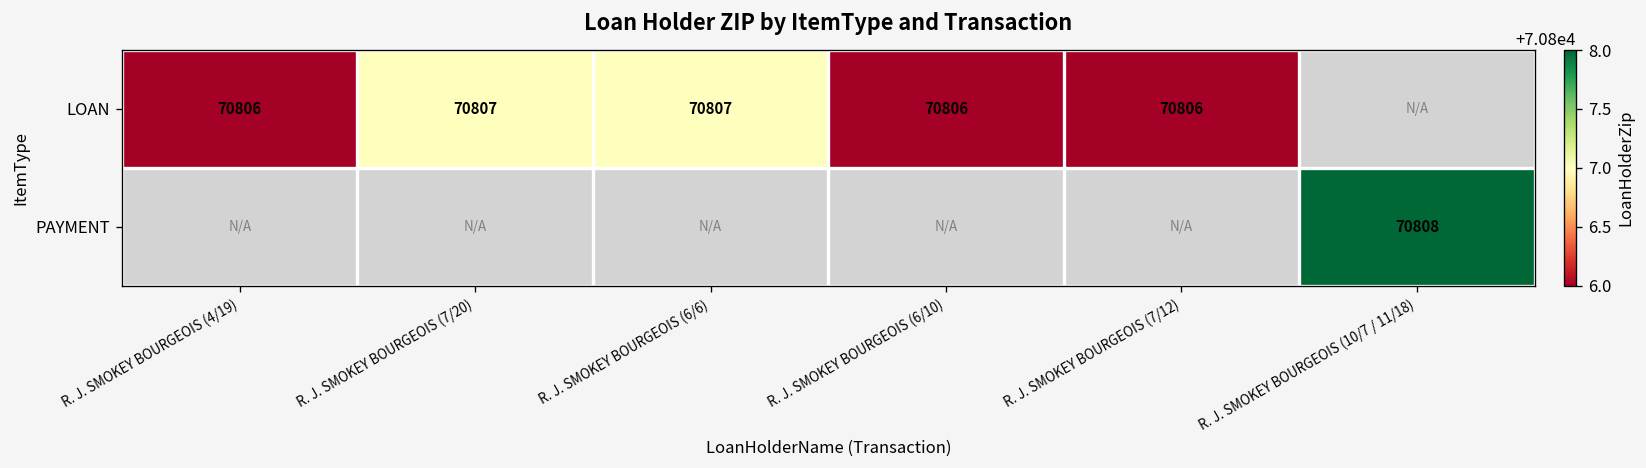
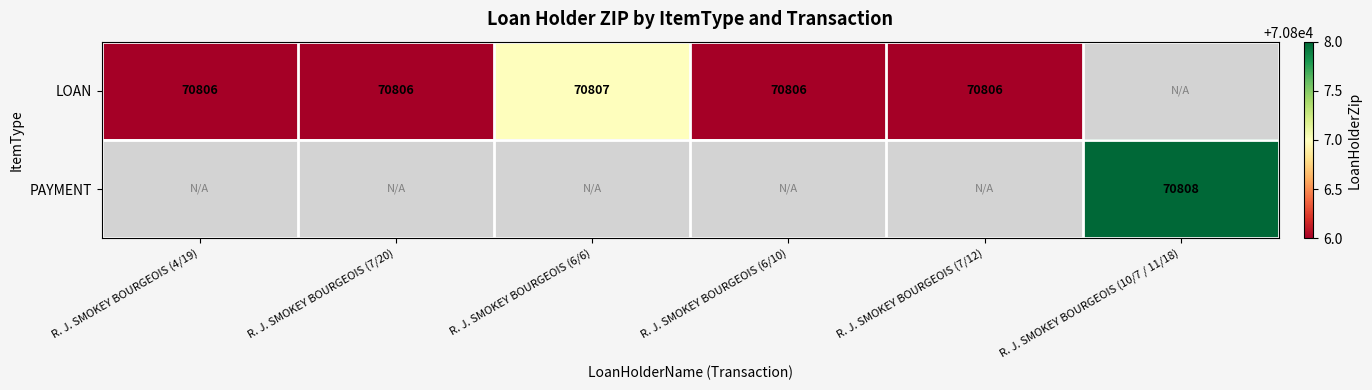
  {
    "LOAN": {
      "R. J. SMOKEY BOURGEOIS (4/19)": 70806,
-     "R. J. SMOKEY BOURGEOIS (7/20)": 70807,
+     "R. J. SMOKEY BOURGEOIS (7/20)": 70806,
      "R. J. SMOKEY BOURGEOIS (6/6)": 70807,
      "R. J. SMOKEY BOURGEOIS (6/10)": 70806,
      "R. J. SMOKEY BOURGEOIS (7/12)": 70806
    },
    "PAYMENT": {
      "R. J. SMOKEY BOURGEOIS (10/7 / 11/18)": 70808
    }
  }
